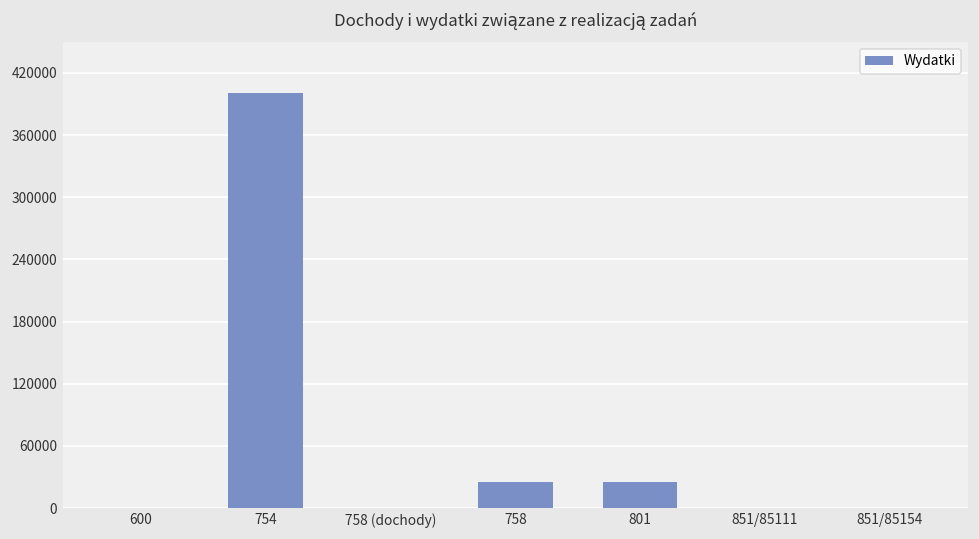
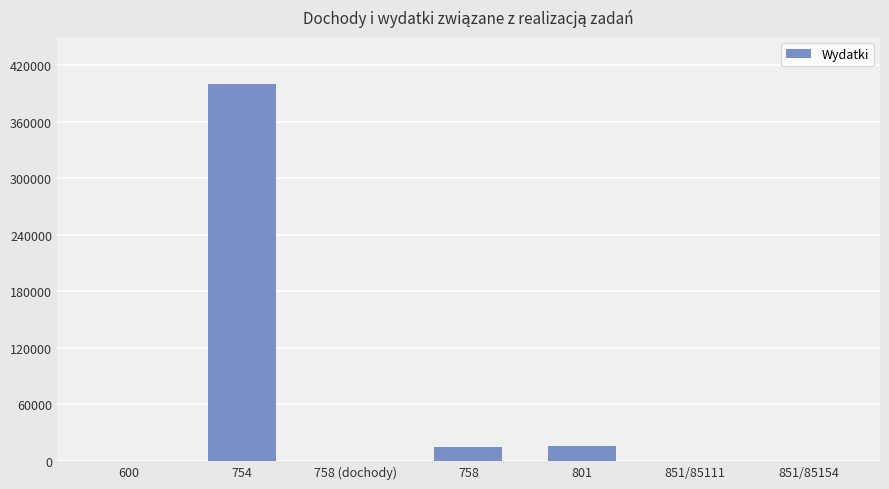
  {
    "600": 0,
    "754": 400000,
    "758 (dochody)": 0,
-   "758": 30000,
-   "801": 30000,
+   "758": 10000,
+   "801": 20000,
    "851/85111": 0,
    "851/85154": 0
  }
